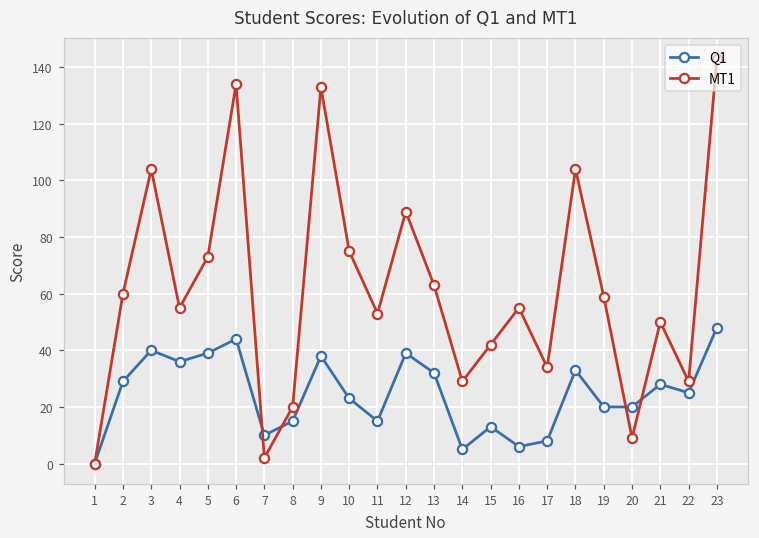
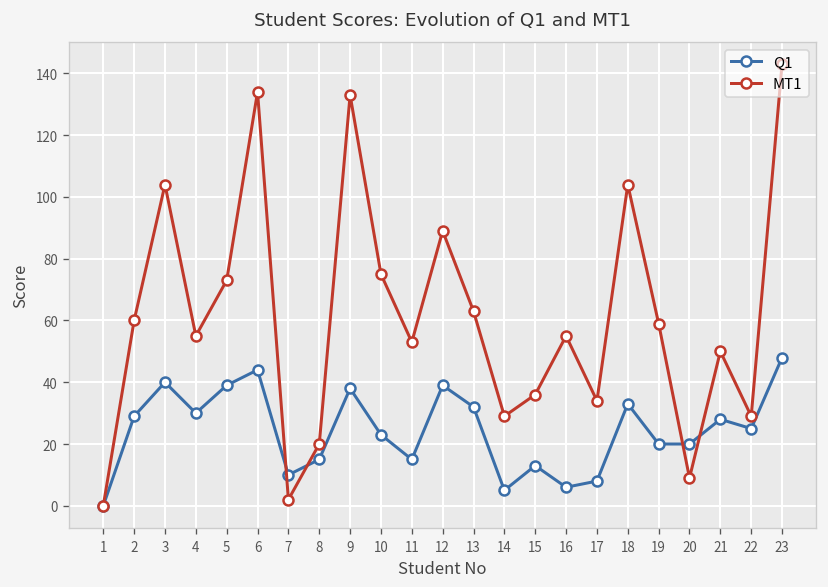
  {
    "Q1": {
      "2": 29,
      "3": 40,
-     "4": 36,
+     "4": 30,
      "5": 39,
      "6": 44,
      "7": 10,
      "8": 15,
      "9": 38,
      "10": 23,
      "11": 15,
      "12": 39,
      "13": 32,
      "14": 5,
      "15": 13,
      "16": 6,
      "17": 8,
      "18": 33,
      "19": 20,
      "20": 20,
      "21": 28,
      "22": 25,
      "23": 48
    },
    "MT1": {
      "2": 60,
      "3": 104,
      "4": 55,
      "5": 73,
      "6": 134,
      "7": 2,
      "8": 20,
      "9": 133,
      "10": 75,
      "11": 53,
      "12": 89,
      "13": 63,
      "14": 29,
-     "15": 42,
+     "15": 36,
      "16": 55,
      "17": 34,
      "18": 104,
      "19": 59,
      "20": 9,
      "21": 50,
      "22": 29
    }
  }
